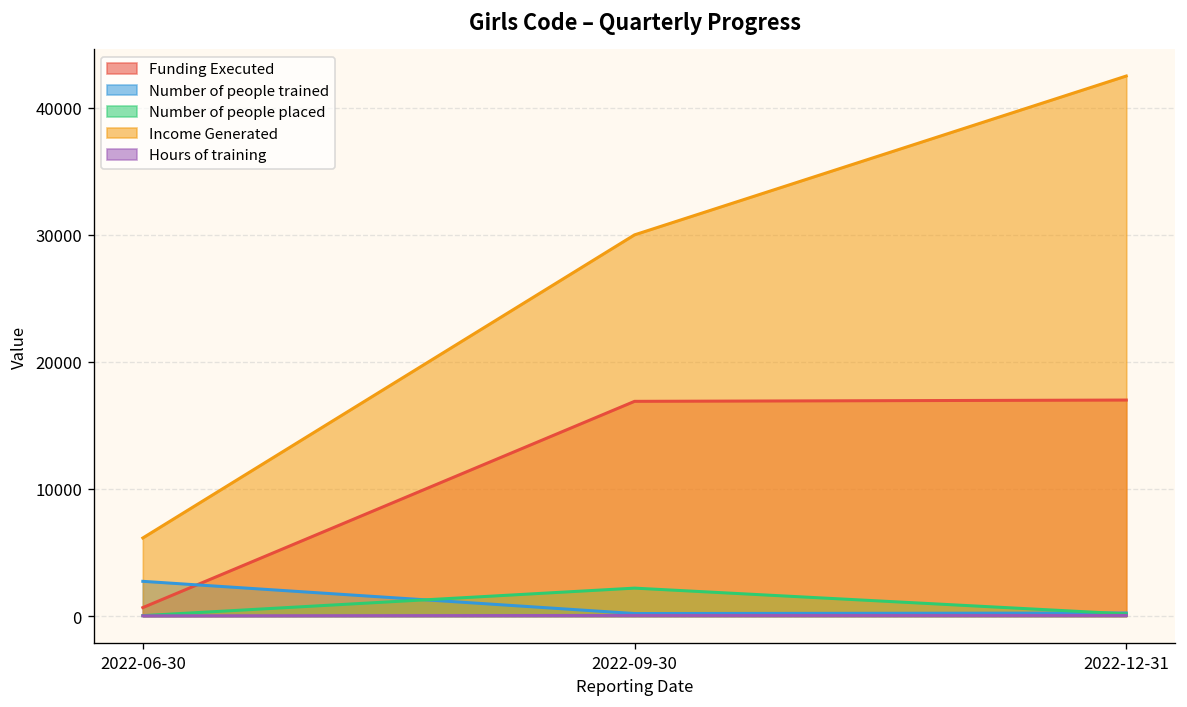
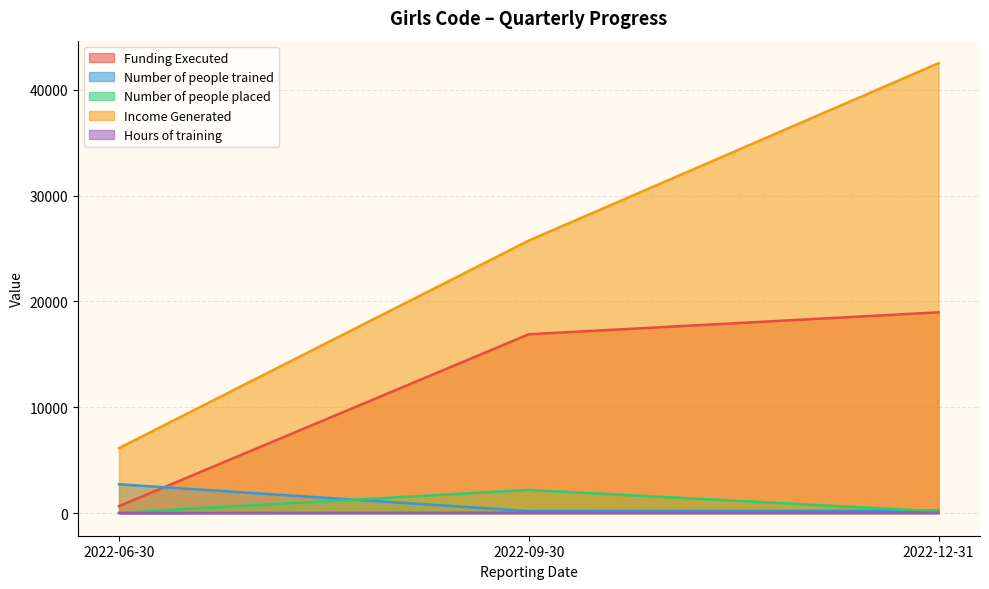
  {
    "Funding Executed": {
      "2022-06-30": 700,
      "2022-09-30": 16900,
-     "2022-12-31": 17000
+     "2022-12-31": 19000
    },
    "Number of people trained": {
      "2022-06-30": 2700
    },
    "Number of people placed": {
      "2022-09-30": 2200
    },
    "Income Generated": {
      "2022-06-30": 6100,
-     "2022-09-30": 30000,
+     "2022-09-30": 25800,
      "2022-12-31": 42500
    }
  }
